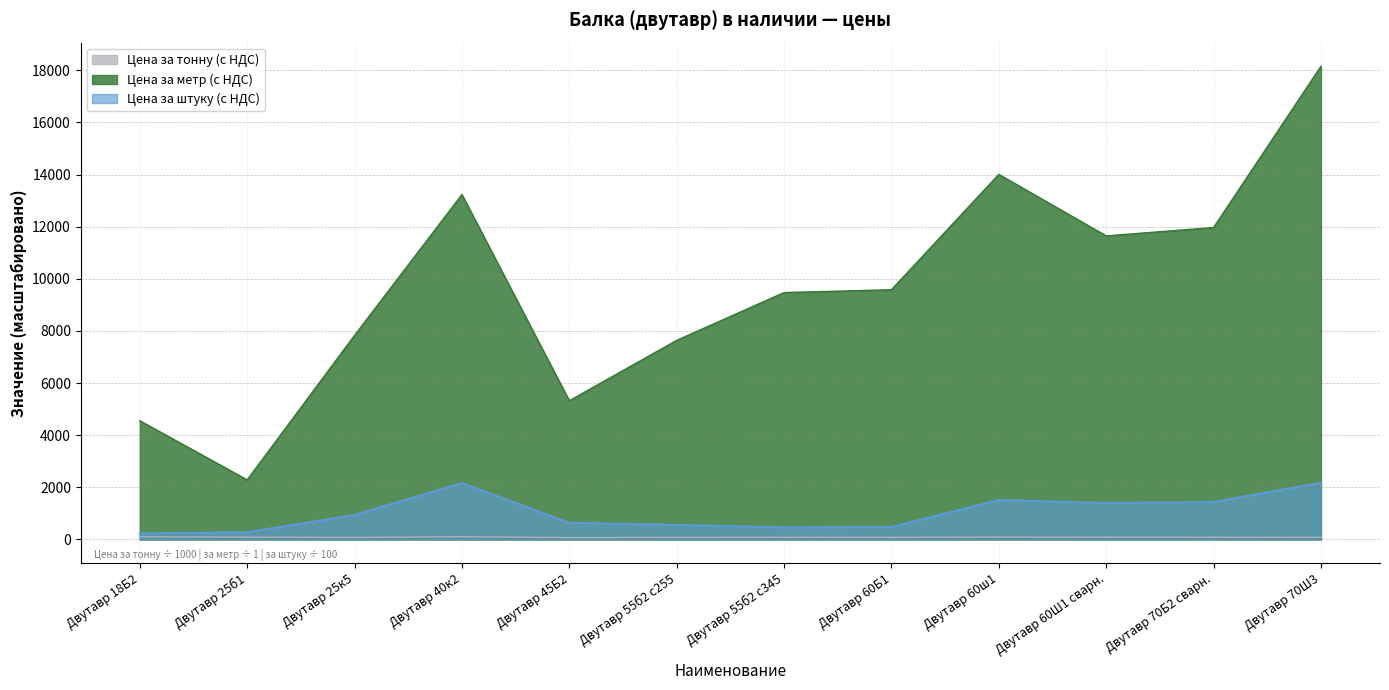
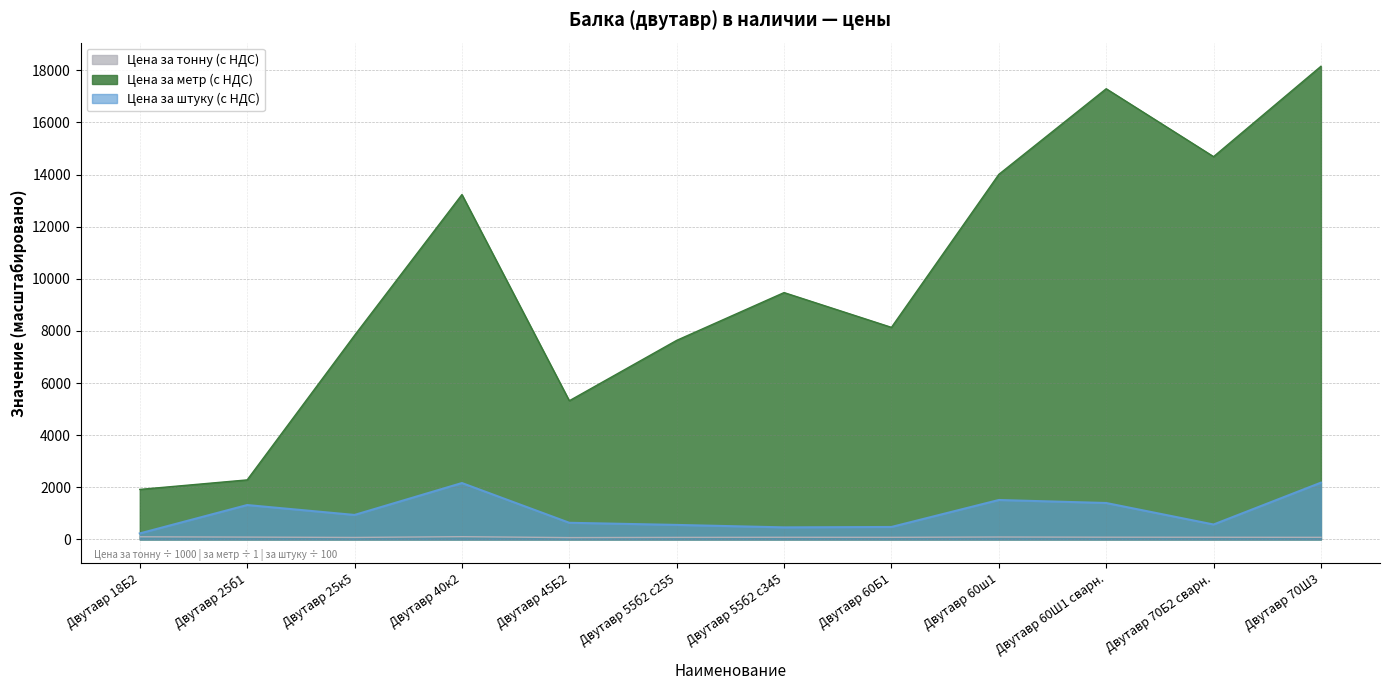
  {
    "Цена за тонну (с НДС)": {
      "Двутавр 25к5": 100,
      "Двутавр 40к2": 100,
      "Двутавр 45Б2": 100,
      "Двутавр 55б2 с255": 100,
      "Двутавр 55б2 с345": 100,
      "Двутавр 60Б1": 100,
      "Двутавр 60ш1": 100,
      "Двутавр 60Ш1 сварн.": 100,
      "Двутавр 70Б2 сварн.": 100,
      "Двутавр 70Ш3": 100
    },
    "Цена за метр (с НДС)": {
-     "Двутавр 18Б2": 4600,
+     "Двутавр 18Б2": 1900,
      "Двутавр 25б1": 2300,
      "Двутавр 25к5": 7800,
      "Двутавр 40к2": 13200,
      "Двутавр 45Б2": 5300,
      "Двутавр 55б2 с255": 7600,
      "Двутавр 55б2 с345": 9500,
-     "Двутавр 60Б1": 9600,
+     "Двутавр 60Б1": 8100,
      "Двутавр 60ш1": 14000,
-     "Двутавр 60Ш1 сварн.": 11600,
-     "Двутавр 70Б2 сварн.": 12000,
+     "Двутавр 60Ш1 сварн.": 17300,
+     "Двутавр 70Б2 сварн.": 14700,
      "Двутавр 70Ш3": 18200
    },
    "Цена за штуку (с НДС)": {
      "Двутавр 18Б2": 200,
-     "Двутавр 25б1": 300,
+     "Двутавр 25б1": 1300,
      "Двутавр 25к5": 900,
      "Двутавр 40к2": 2200,
      "Двутавр 45Б2": 600,
      "Двутавр 55б2 с255": 600,
      "Двутавр 55б2 с345": 500,
      "Двутавр 60Б1": 500,
      "Двутавр 60ш1": 1500,
      "Двутавр 60Ш1 сварн.": 1400,
-     "Двутавр 70Б2 сварн.": 1400,
+     "Двутавр 70Б2 сварн.": 600,
      "Двутавр 70Ш3": 2200
    }
  }
